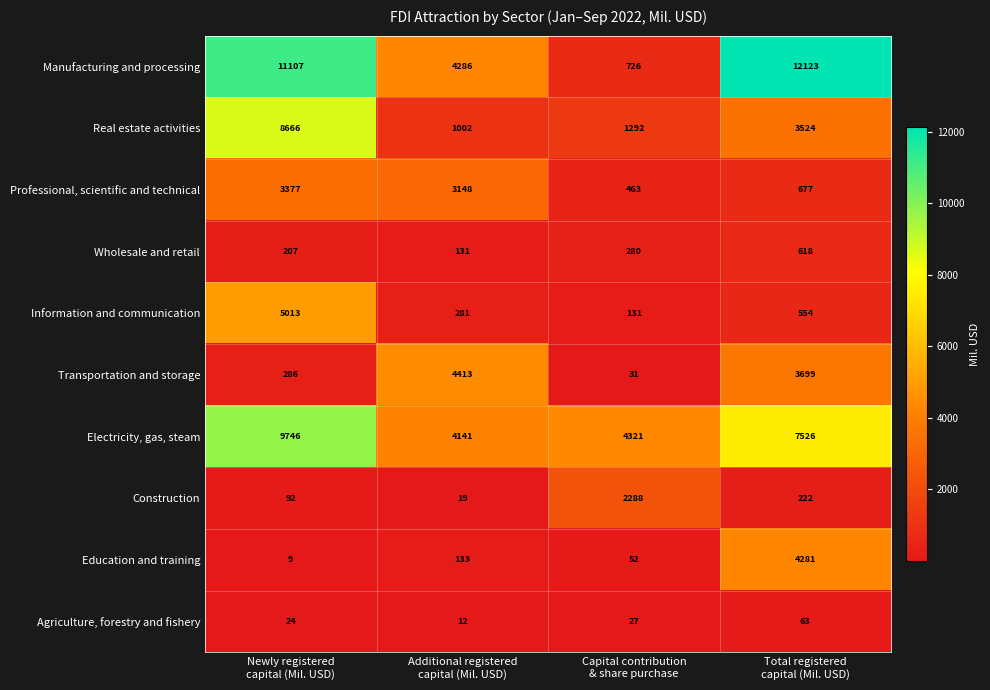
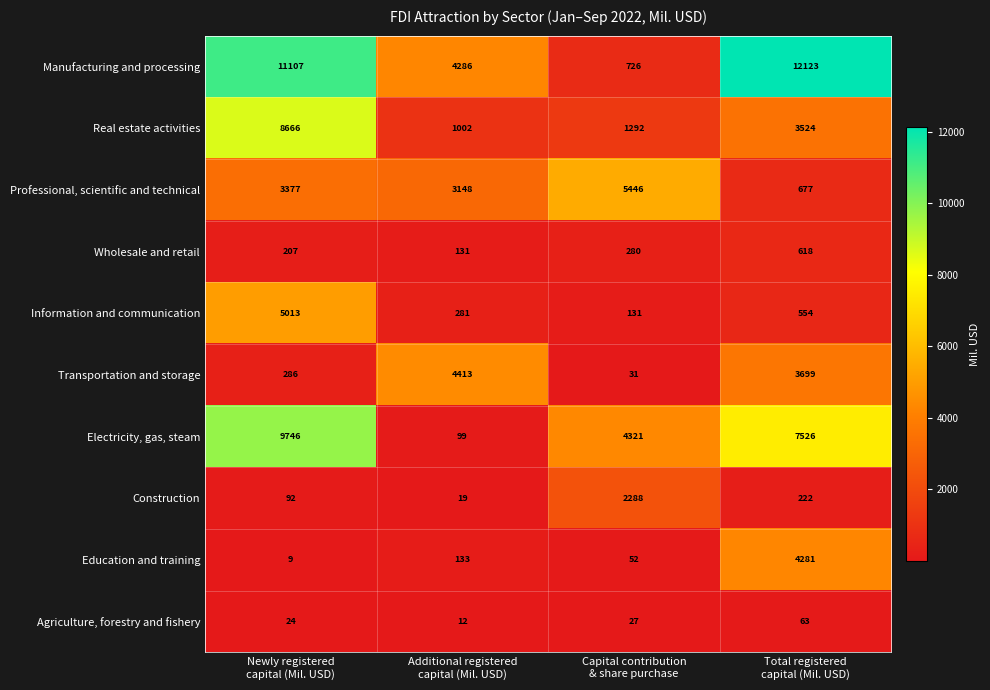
  {
    "Manufacturing and processing": {
      "Newly registered capital (Mil. USD)": 11107,
      "Additional registered capital (Mil. USD)": 4286,
      "Capital contribution & share purchase": 726,
      "Total registered capital (Mil. USD)": 12123
    },
    "Real estate activities": {
      "Newly registered capital (Mil. USD)": 8666,
      "Additional registered capital (Mil. USD)": 1002,
      "Capital contribution & share purchase": 1292,
      "Total registered capital (Mil. USD)": 3524
    },
    "Professional, scientific and technical": {
      "Newly registered capital (Mil. USD)": 3377,
      "Additional registered capital (Mil. USD)": 3148,
-     "Capital contribution & share purchase": 463,
+     "Capital contribution & share purchase": 5446,
      "Total registered capital (Mil. USD)": 677
    },
    "Wholesale and retail": {
      "Newly registered capital (Mil. USD)": 207,
      "Additional registered capital (Mil. USD)": 131,
      "Capital contribution & share purchase": 280,
      "Total registered capital (Mil. USD)": 618
    },
    "Information and communication": {
      "Newly registered capital (Mil. USD)": 5013,
      "Additional registered capital (Mil. USD)": 281,
      "Capital contribution & share purchase": 131,
      "Total registered capital (Mil. USD)": 554
    },
    "Transportation and storage": {
      "Newly registered capital (Mil. USD)": 286,
      "Additional registered capital (Mil. USD)": 4413,
      "Capital contribution & share purchase": 31,
      "Total registered capital (Mil. USD)": 3699
    },
    "Electricity, gas, steam": {
      "Newly registered capital (Mil. USD)": 9746,
-     "Additional registered capital (Mil. USD)": 4141,
+     "Additional registered capital (Mil. USD)": 99,
      "Capital contribution & share purchase": 4321,
      "Total registered capital (Mil. USD)": 7526
    },
    "Construction": {
      "Newly registered capital (Mil. USD)": 92,
      "Additional registered capital (Mil. USD)": 19,
      "Capital contribution & share purchase": 2288,
      "Total registered capital (Mil. USD)": 222
    },
    "Education and training": {
      "Newly registered capital (Mil. USD)": 9,
      "Additional registered capital (Mil. USD)": 133,
      "Capital contribution & share purchase": 52,
      "Total registered capital (Mil. USD)": 4281
    },
    "Agriculture, forestry and fishery": {
      "Newly registered capital (Mil. USD)": 24,
      "Additional registered capital (Mil. USD)": 12,
      "Capital contribution & share purchase": 27,
      "Total registered capital (Mil. USD)": 63
    }
  }
